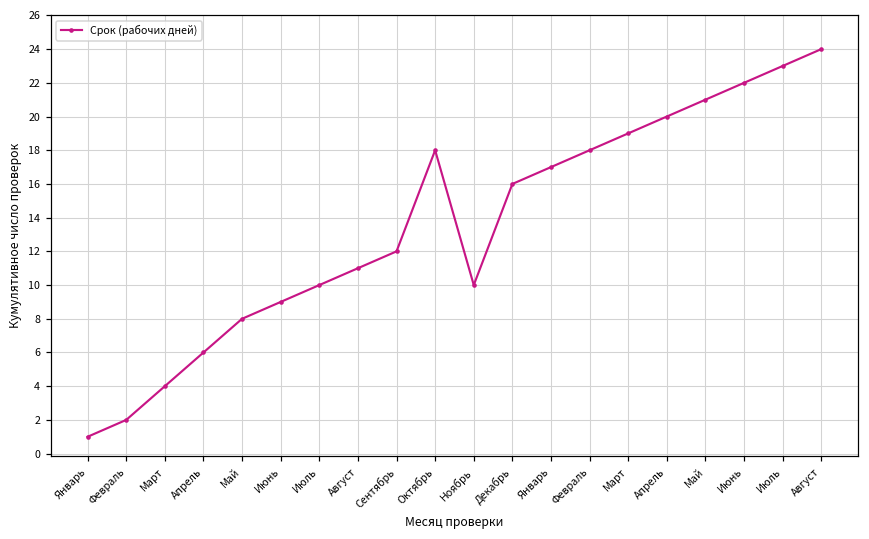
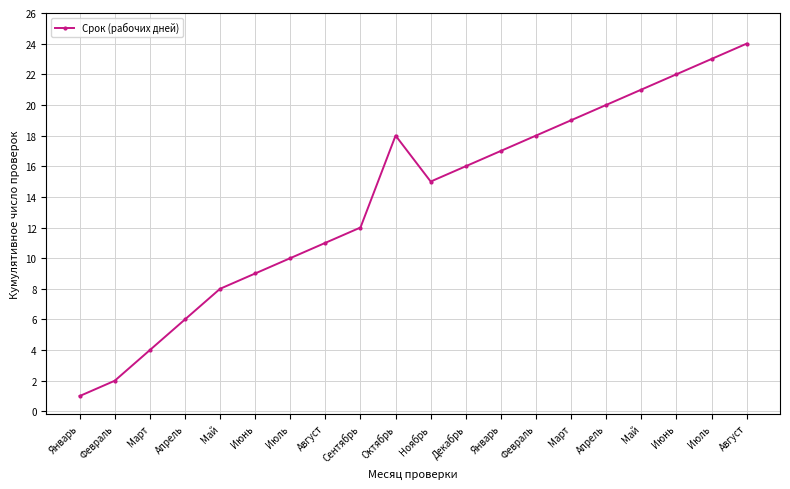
  {
    "Сентябрь": 12,
    "Октябрь": 18,
-   "Ноябрь": 10,
+   "Ноябрь": 15,
    "Декабрь": 16
  }
